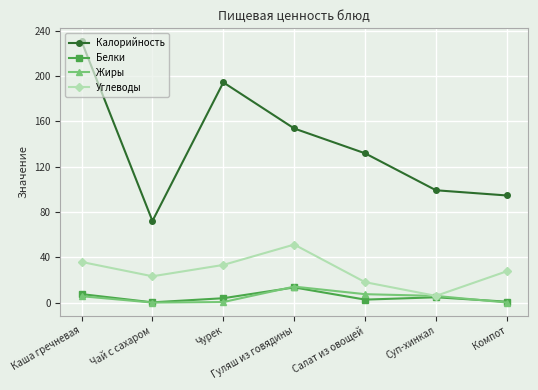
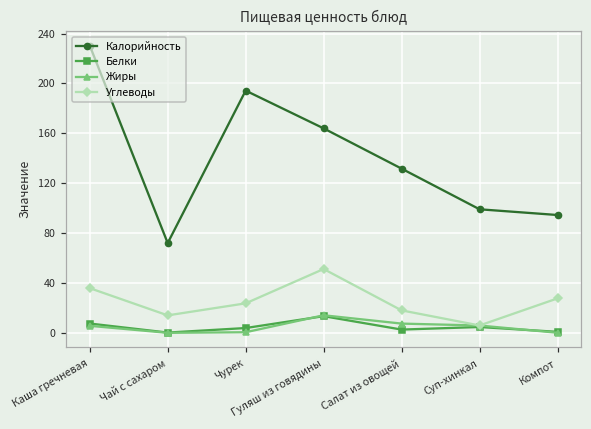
  {
    "Калорийность": {
      "Чай с сахаром": 72,
      "Чурек": 194,
-     "Гуляш из говядины": 154,
+     "Гуляш из говядины": 164,
      "Салат из овощей": 132,
      "Суп-хинкал": 99,
      "Компот": 95
    },
    "Белки": {
      "Чурек": 4,
      "Салат из овощей": 3
    },
    "Жиры": {
      "Чурек": 0,
      "Салат из овощей": 7
    },
    "Углеводы": {
      "Каша гречневая": 36,
-     "Чай с сахаром": 23,
-     "Чурек": 33,
+     "Чай с сахаром": 14,
+     "Чурек": 24,
      "Гуляш из говядины": 51,
      "Салат из овощей": 18,
      "Компот": 28
    }
  }
